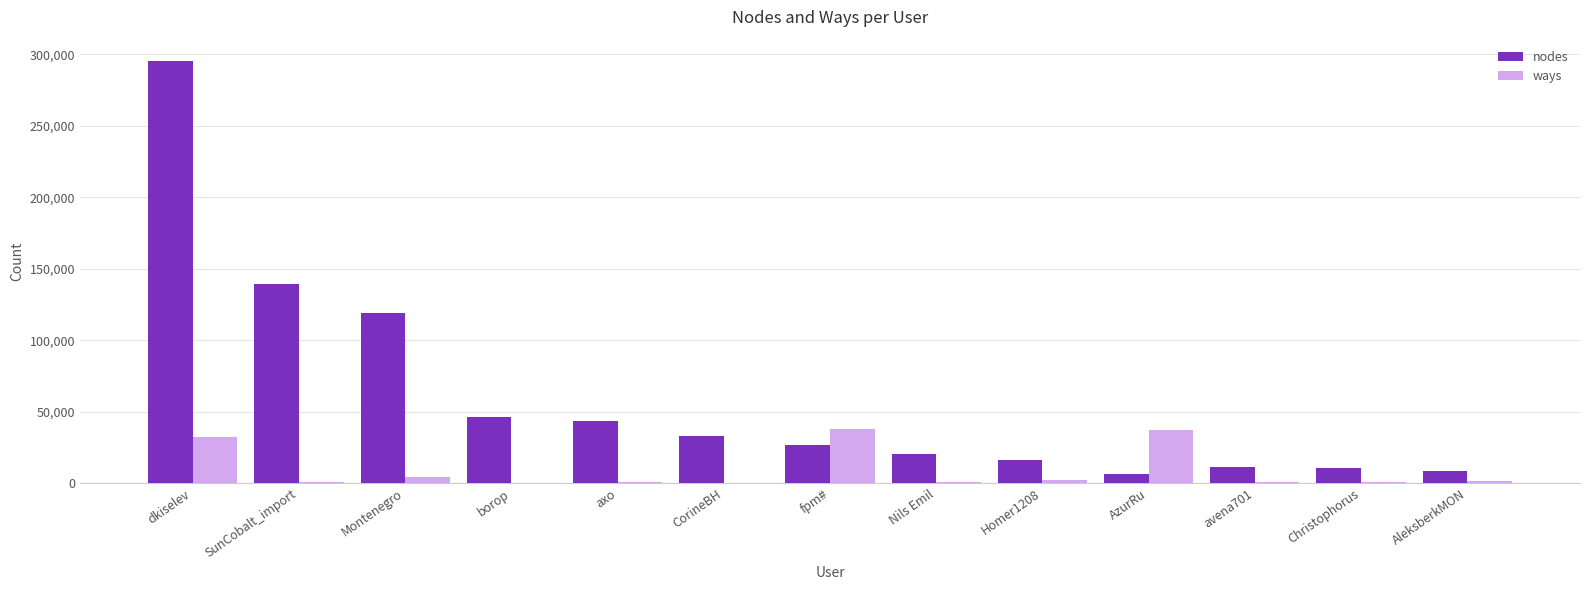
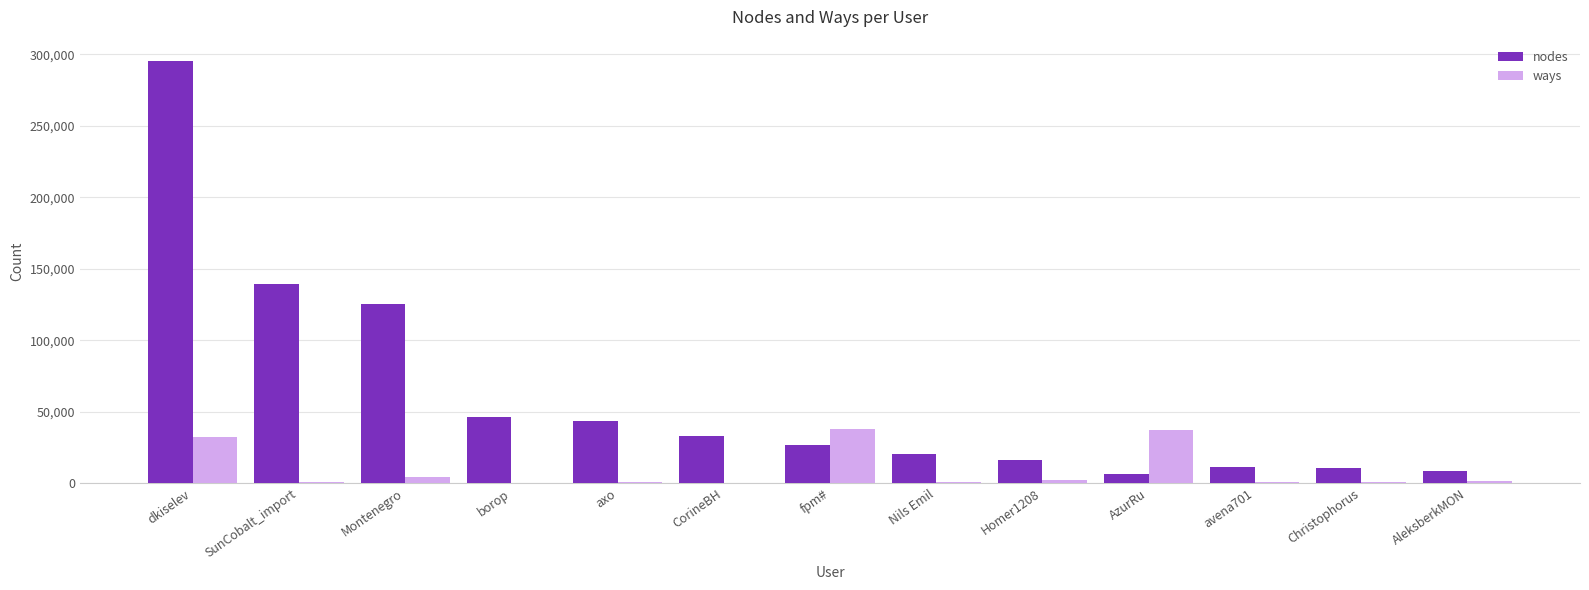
  {
    "nodes": {
      "dkiselev": "296,000",
      "SunCobalt_import": "140,000",
-     "Montenegro": "119,000",
+     "Montenegro": "125,000",
      "borop": "46,000",
      "axo": "44,000",
      "CorineBH": "33,000",
      "fpm#": "26,000",
      "Nils Emil": "20,000",
      "Homer1208": "16,000",
      "AzurRu": "6,000",
      "avena701": "11,000",
      "Christophorus": "10,000",
      "AleksberkMON": "9,000"
    },
    "ways": {
      "dkiselev": "32,000",
      "Montenegro": "4,000",
      "fpm#": "38,000",
      "Homer1208": "2,000",
      "AzurRu": "37,000"
    }
  }
